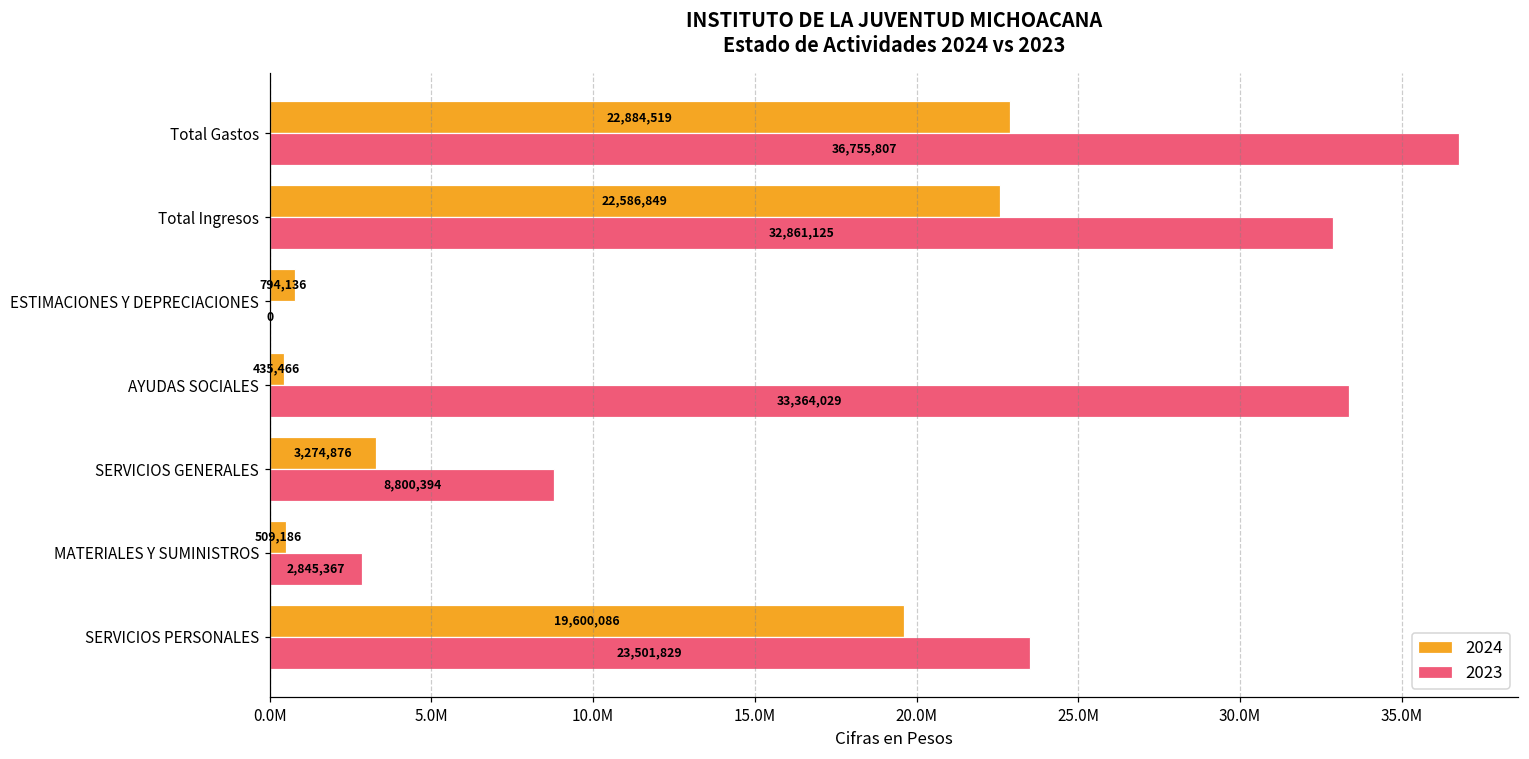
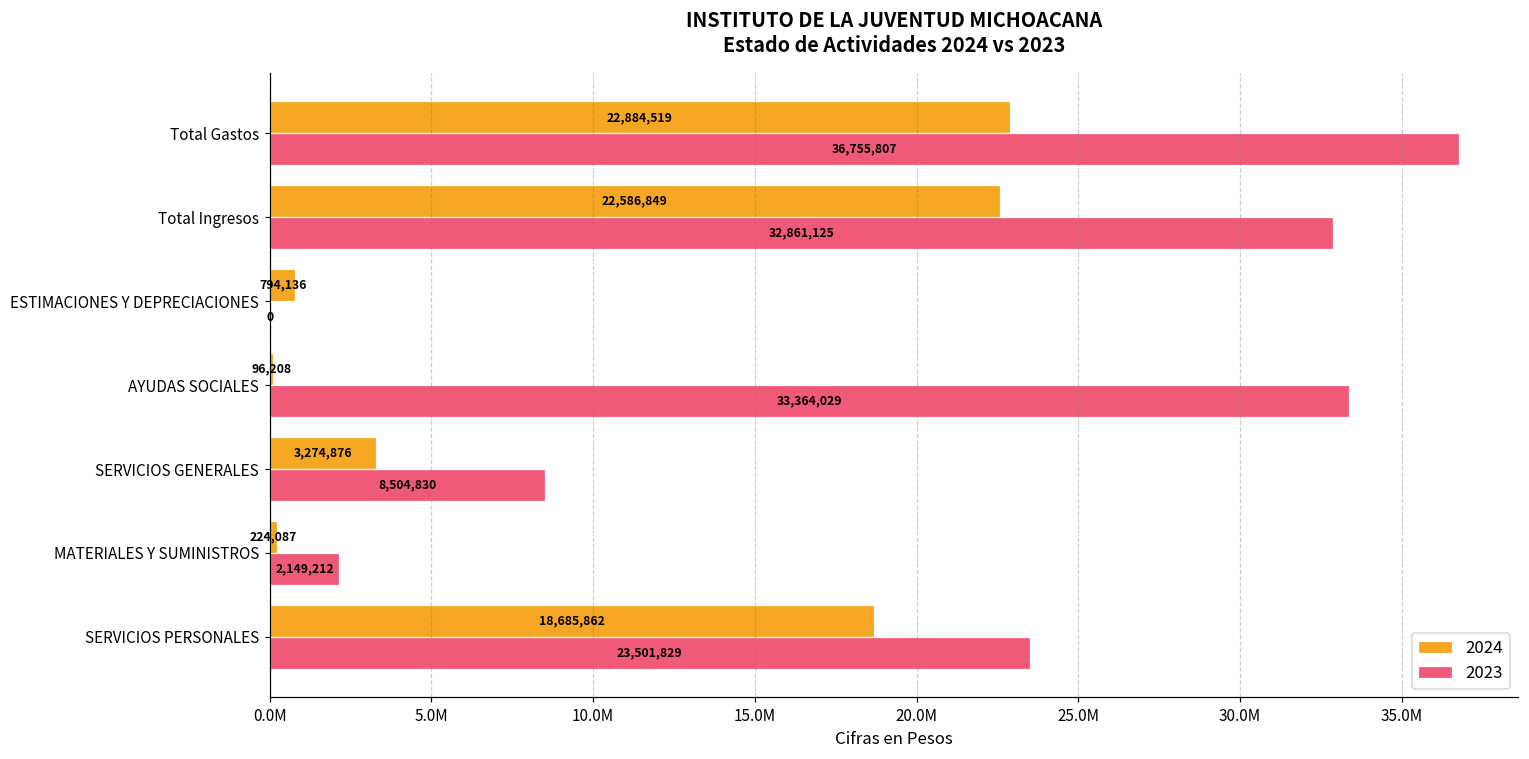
  {
    "2024": {
      "Total Gastos": "22,884,519",
      "Total Ingresos": "22,586,849",
      "ESTIMACIONES Y DEPRECIACIONES": "794,136",
-     "AYUDAS SOCIALES": "435,466",
+     "AYUDAS SOCIALES": "96,208",
      "SERVICIOS GENERALES": "3,274,876",
-     "MATERIALES Y SUMINISTROS": "509,186",
-     "SERVICIOS PERSONALES": "19,600,086"
+     "MATERIALES Y SUMINISTROS": "224,087",
+     "SERVICIOS PERSONALES": "18,685,862"
    },
    "2023": {
      "Total Gastos": "36,755,807",
      "Total Ingresos": "32,861,125",
      "ESTIMACIONES Y DEPRECIACIONES": "0",
      "AYUDAS SOCIALES": "33,364,029",
-     "SERVICIOS GENERALES": "8,800,394",
-     "MATERIALES Y SUMINISTROS": "2,845,367",
+     "SERVICIOS GENERALES": "8,504,830",
+     "MATERIALES Y SUMINISTROS": "2,149,212",
      "SERVICIOS PERSONALES": "23,501,829"
    }
  }
